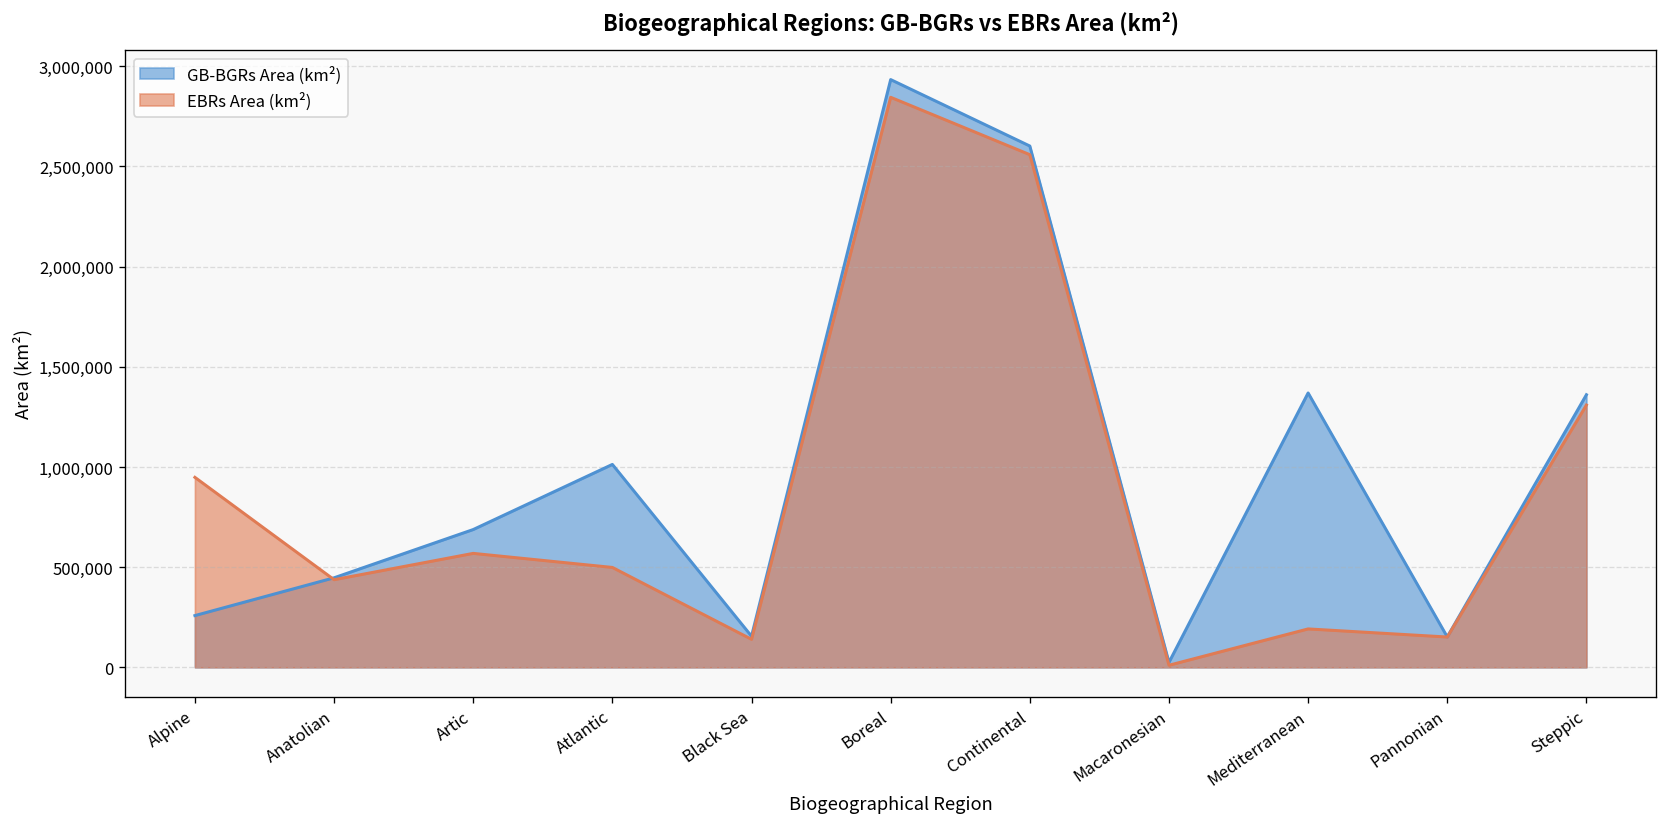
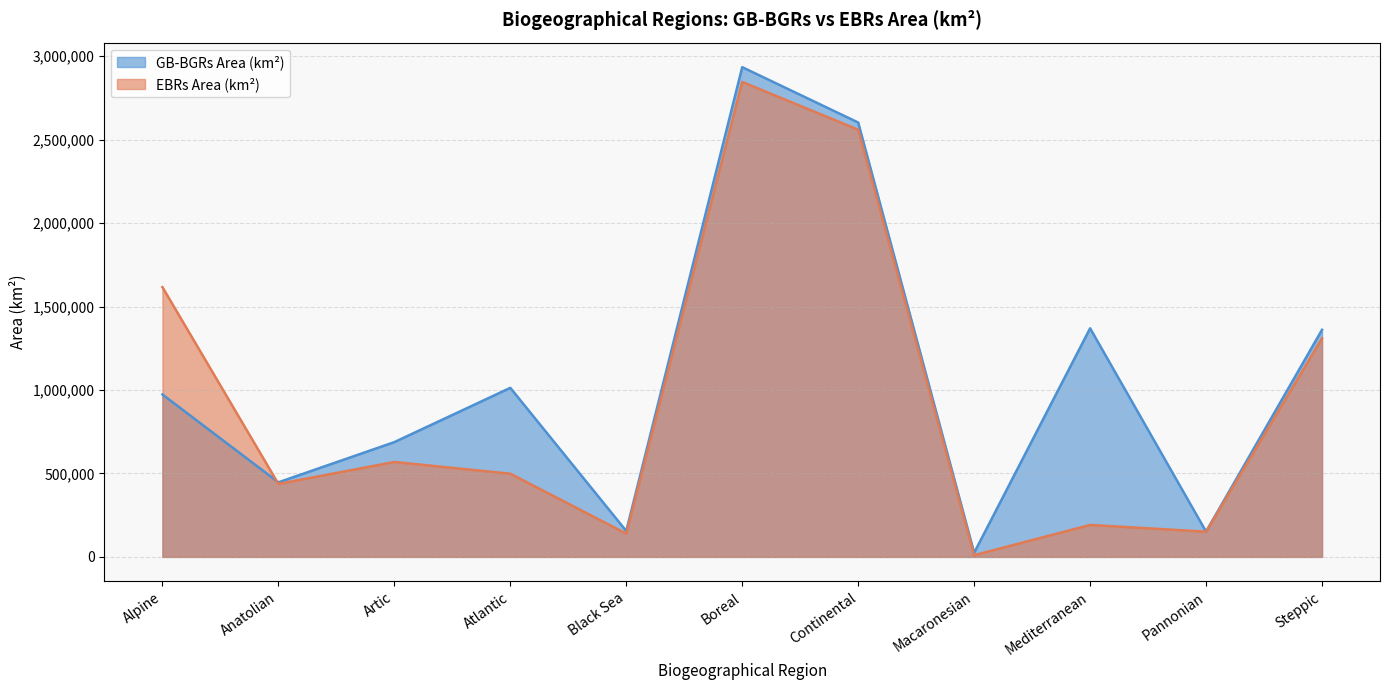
  {
    "GB-BGRs Area (km²)": {
-     "Alpine": "260,000",
+     "Alpine": "970,000",
      "Artic": "690,000",
      "Atlantic": "1,010,000",
      "Black Sea": "160,000",
      "Boreal": "2,930,000",
      "Continental": "2,600,000",
      "Mediterranean": "1,370,000",
      "Steppic": "1,360,000"
    },
    "EBRs Area (km²)": {
-     "Alpine": "950,000",
+     "Alpine": "1,620,000",
      "Artic": "570,000",
      "Atlantic": "500,000",
      "Black Sea": "140,000",
      "Boreal": "2,850,000",
      "Continental": "2,560,000",
      "Mediterranean": "190,000",
      "Steppic": "1,310,000"
    }
  }
